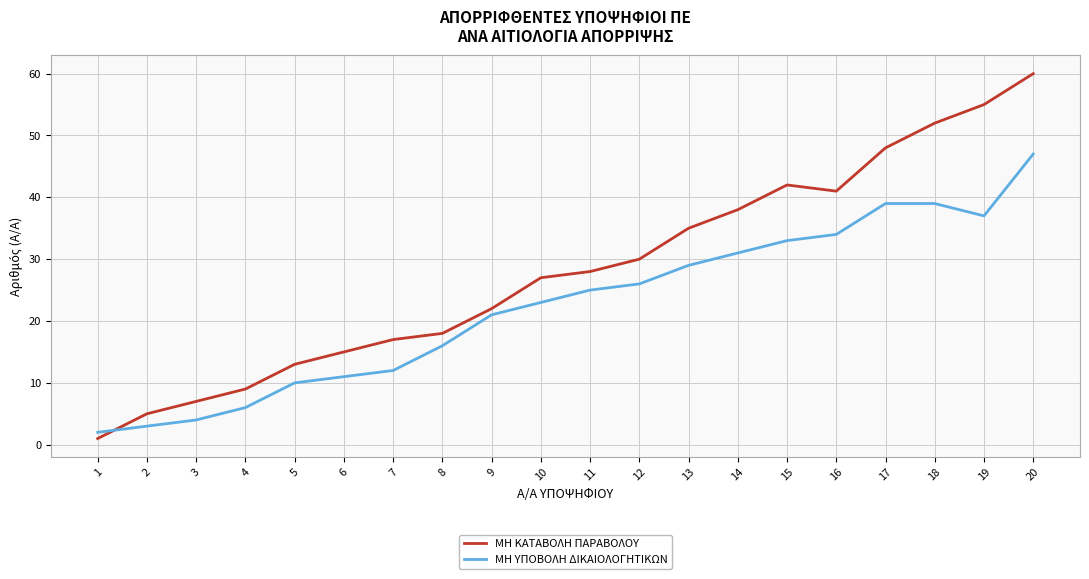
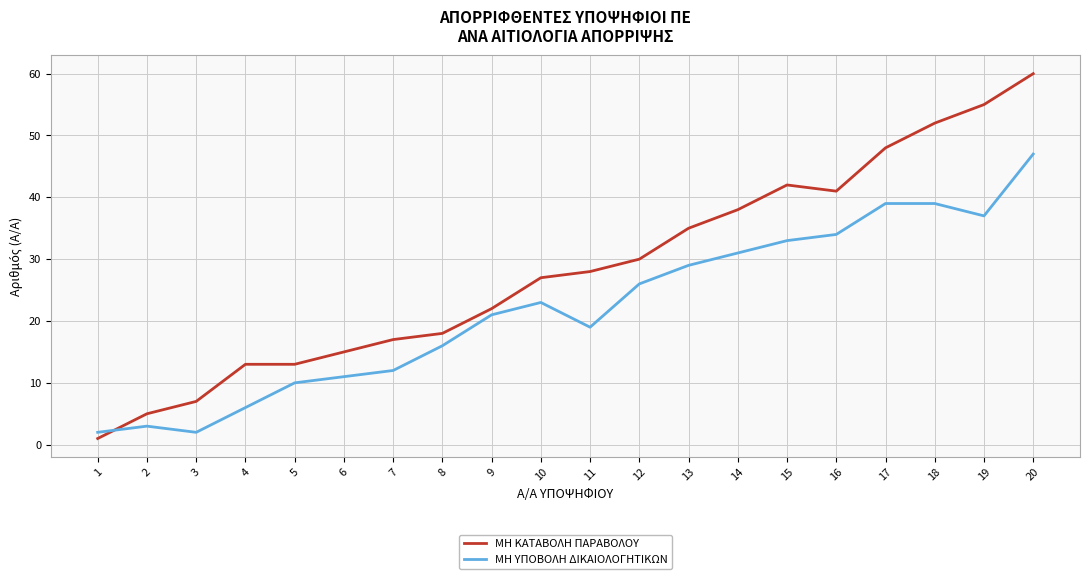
  {
    "ΜΗ ΚΑΤΑΒΟΛΗ ΠΑΡΑΒΟΛΟΥ": {
      "1": 1,
      "2": 5,
      "3": 7,
-     "4": 9,
+     "4": 13,
      "5": 13,
      "6": 15,
      "7": 17,
      "8": 18,
      "9": 22,
      "10": 27,
      "11": 28,
      "12": 30,
      "13": 35,
      "14": 38,
      "15": 42,
      "16": 41,
      "17": 48,
      "18": 52,
      "19": 55,
      "20": 60
    },
    "ΜΗ ΥΠΟΒΟΛΗ ΔΙΚΑΙΟΛΟΓΗΤΙΚΩΝ": {
      "1": 2,
      "2": 3,
-     "3": 4,
+     "3": 2,
      "4": 6,
      "5": 10,
      "6": 11,
      "7": 12,
      "8": 16,
      "9": 21,
      "10": 23,
-     "11": 25,
+     "11": 19,
      "12": 26,
      "13": 29,
      "14": 31,
      "15": 33,
      "16": 34,
      "17": 39,
      "18": 39,
      "19": 37,
      "20": 47
    }
  }
